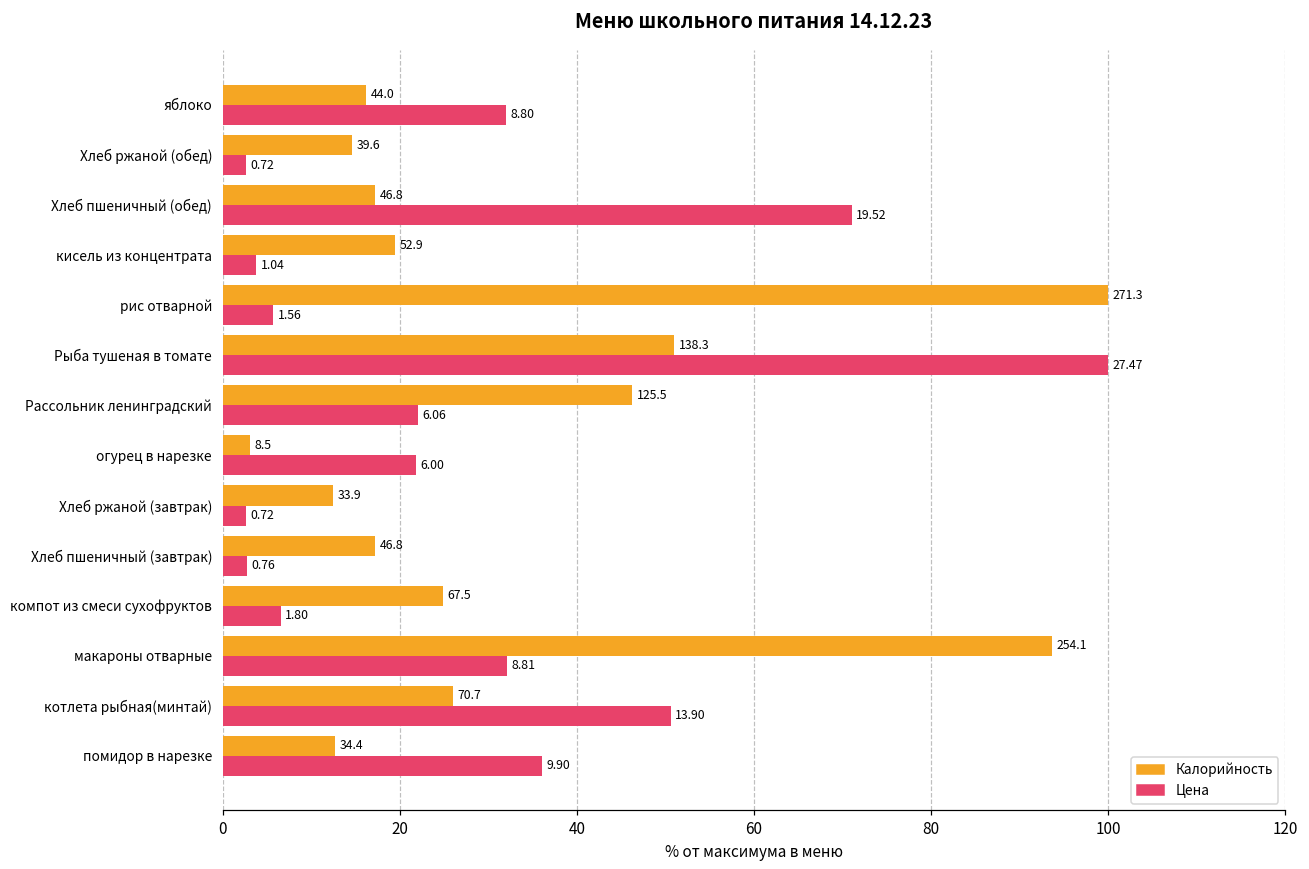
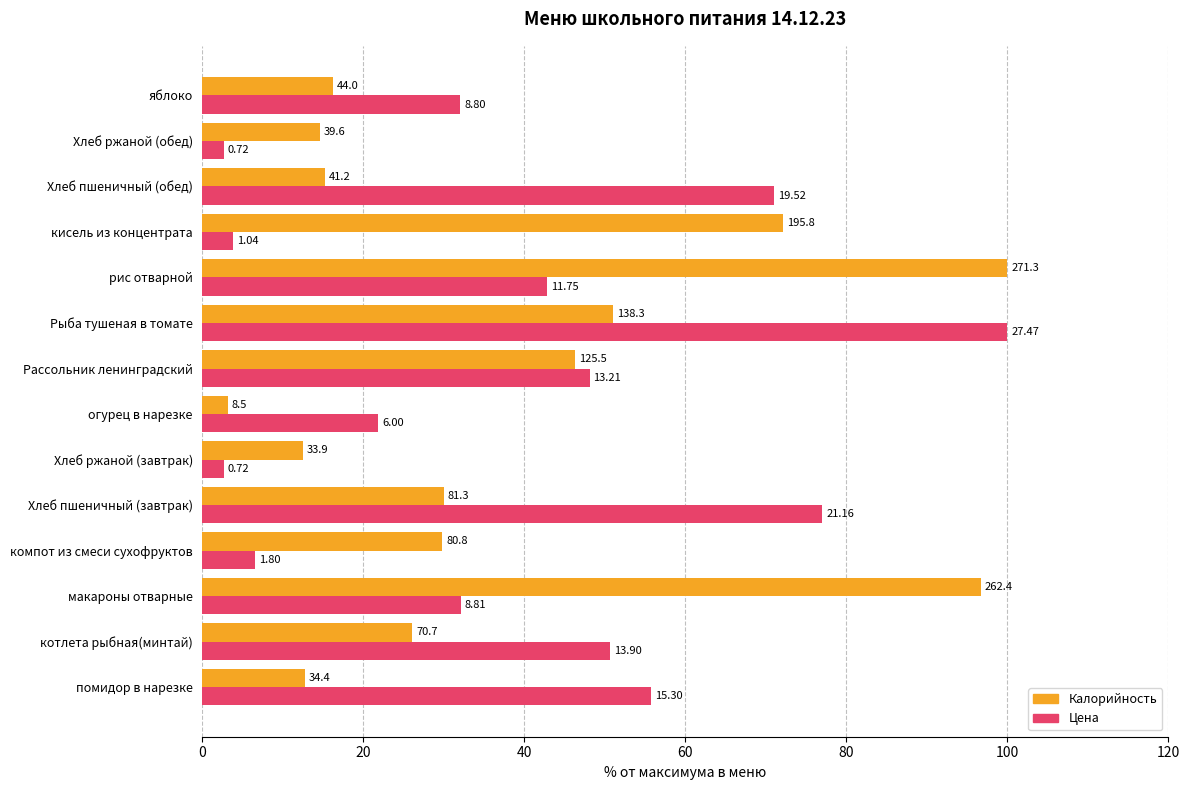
  {
    "Калорийность": {
-     "Хлеб пшеничный (обед)": 46.8,
-     "кисель из концентрата": 52.9,
-     "Хлеб пшеничный (завтрак)": 46.8,
-     "компот из смеси сухофруктов": 67.5,
-     "макароны отварные": 254.1
+     "Хлеб пшеничный (обед)": 41.2,
+     "кисель из концентрата": 195.8,
+     "Хлеб пшеничный (завтрак)": 81.3,
+     "компот из смеси сухофруктов": 80.8,
+     "макароны отварные": 262.4
    },
    "Цена": {
-     "рис отварной": 1.56,
-     "Рассольник ленинградский": 6.06,
-     "Хлеб пшеничный (завтрак)": 0.76,
-     "помидор в нарезке": 9.90
+     "рис отварной": 11.75,
+     "Рассольник ленинградский": 13.21,
+     "Хлеб пшеничный (завтрак)": 21.16,
+     "помидор в нарезке": 15.30
    }
  }
